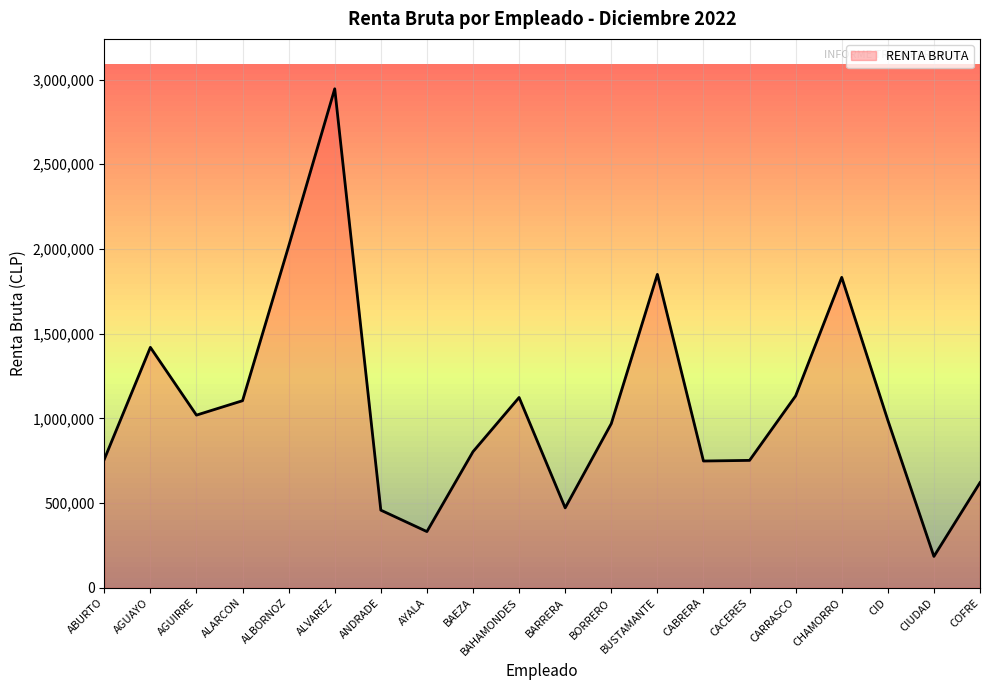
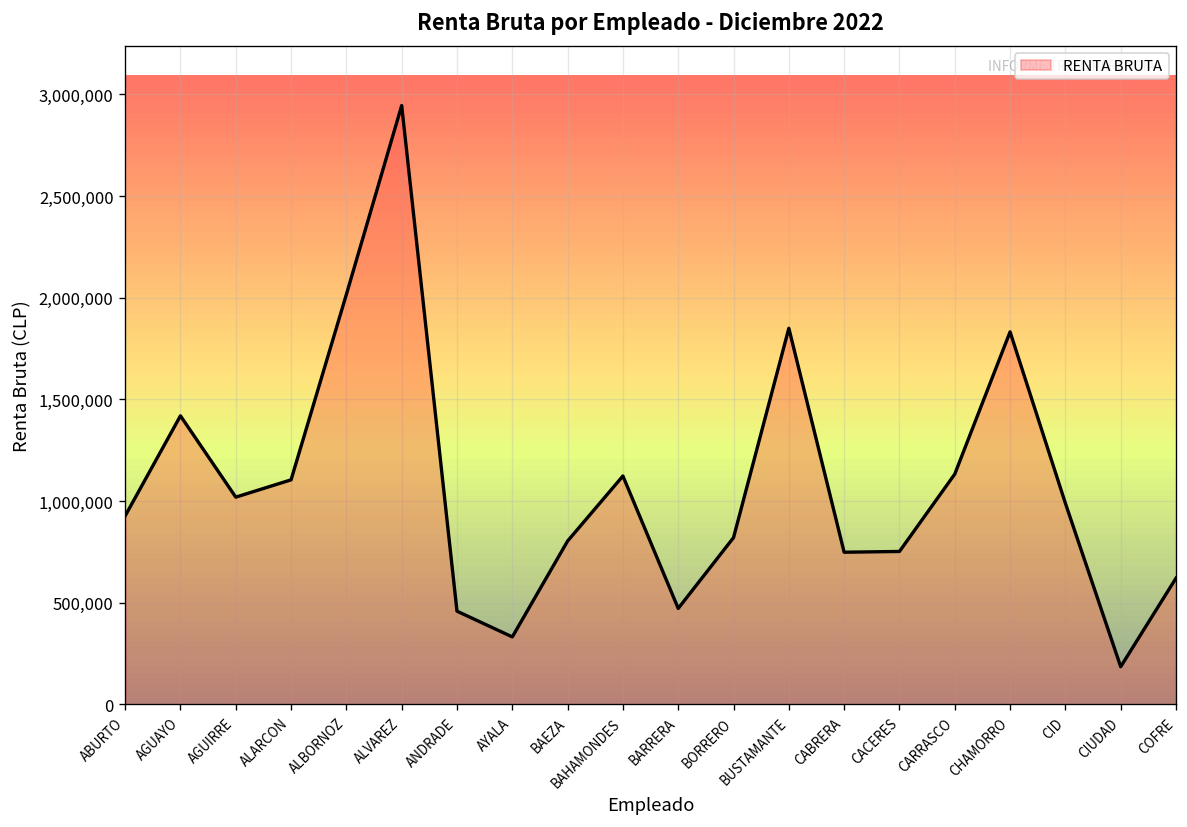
  {
-   "ABURTO": "760,000",
+   "ABURTO": "930,000",
    "AGUAYO": "1,420,000",
    "AGUIRRE": "1,020,000",
    "ALARCON": "1,100,000",
    "ALBORNOZ": "2,020,000",
    "ALVAREZ": "2,950,000",
    "ANDRADE": "460,000",
    "AYALA": "330,000",
    "BAEZA": "800,000",
    "BAHAMONDES": "1,120,000",
    "BARRERA": "470,000",
-   "BORRERO": "970,000",
+   "BORRERO": "820,000",
    "BUSTAMANTE": "1,850,000",
    "CABRERA": "750,000",
    "CACERES": "750,000",
    "CARRASCO": "1,130,000",
    "CHAMORRO": "1,830,000",
    "CID": "990,000",
    "CIUDAD": "190,000",
    "COFRE": "620,000"
  }
